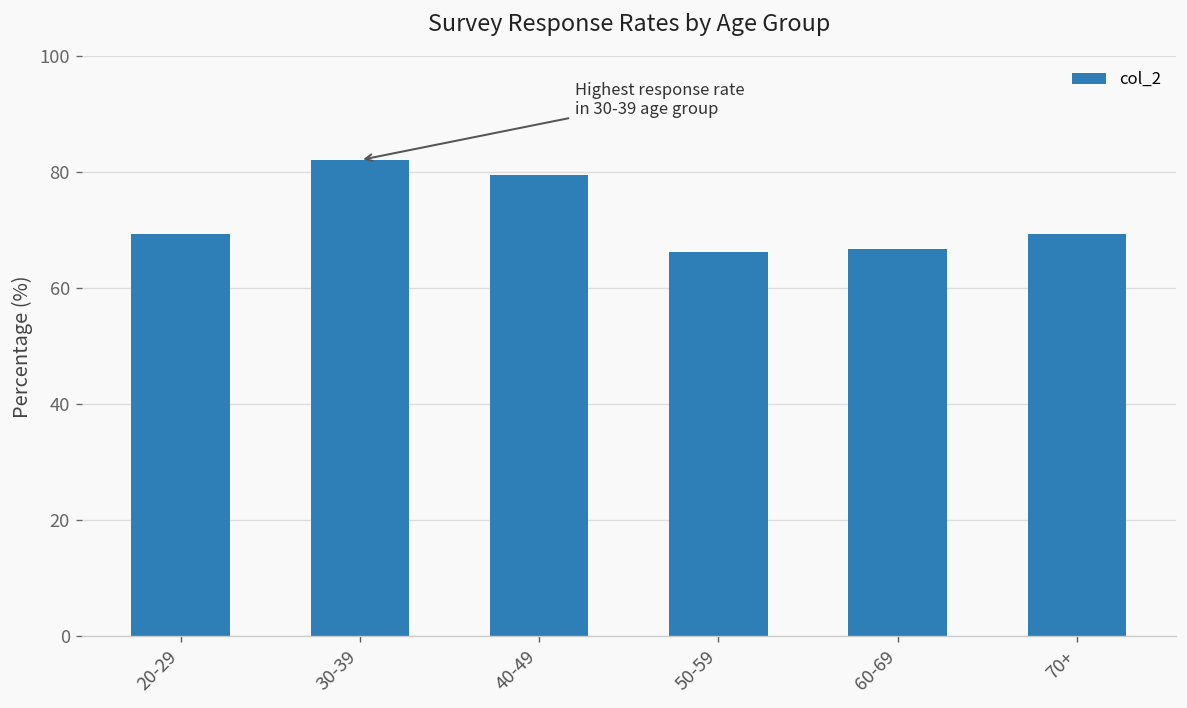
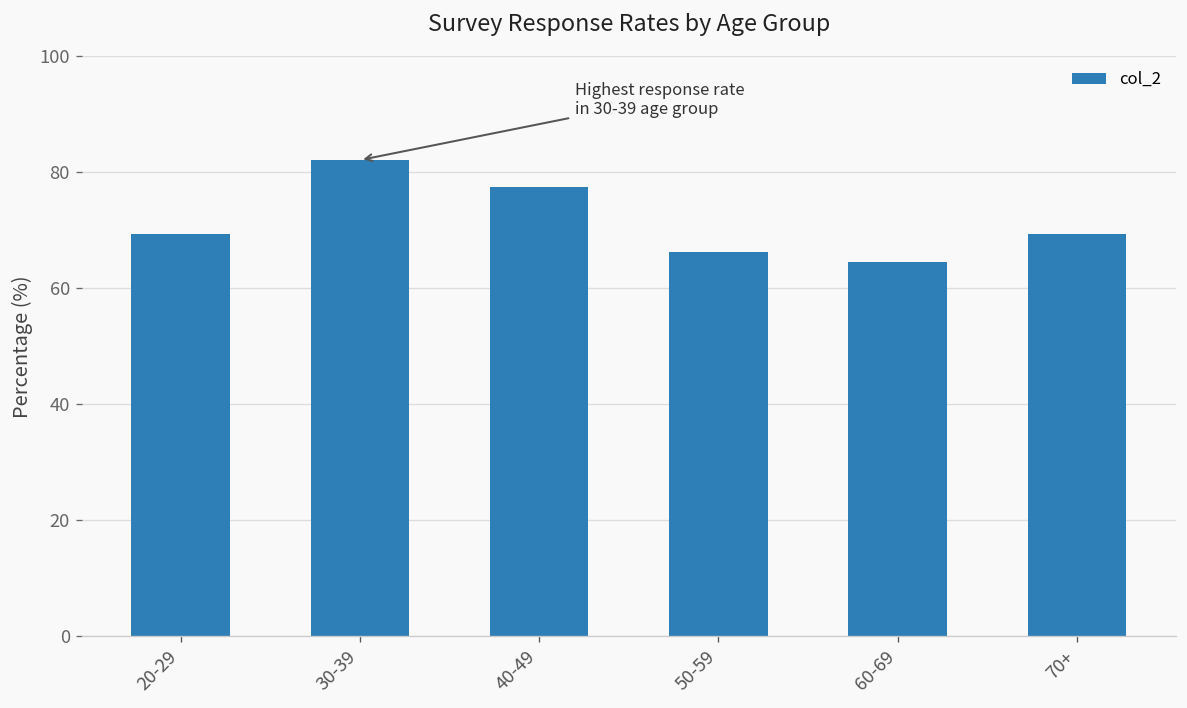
  {
    "20-29": 69,
-   "40-49": 80,
+   "40-49": 78,
    "50-59": 66,
-   "60-69": 67,
+   "60-69": 65,
    "70+": 69
  }
